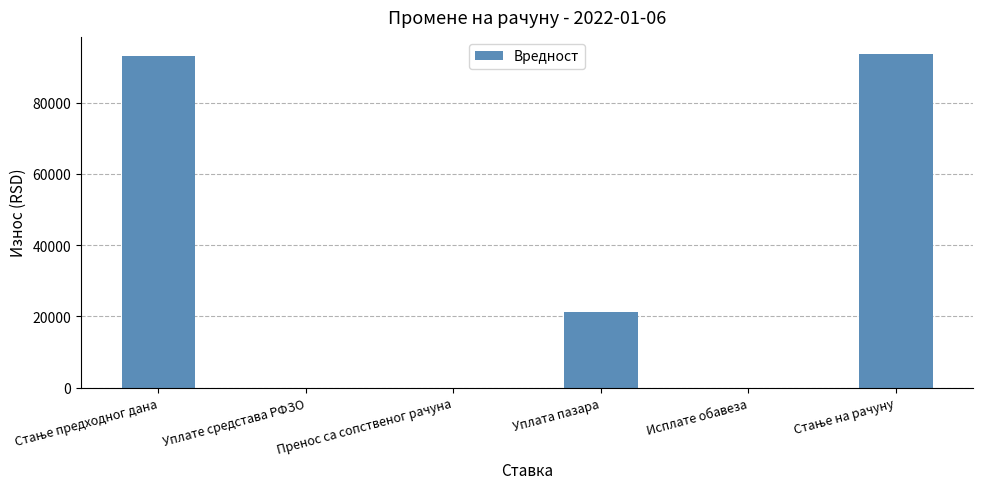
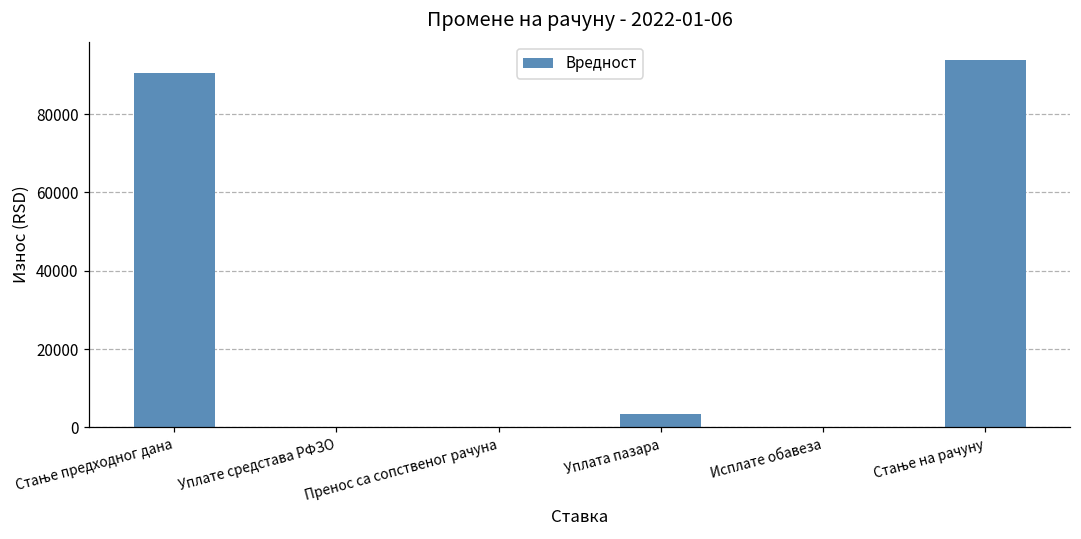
  {
-   "Стање предходног дана": 93000,
+   "Стање предходног дана": 90000,
    "Уплате средстава РФЗО": 0,
    "Пренос са сопственог рачуна": 0,
-   "Уплата пазара": 21000,
+   "Уплата пазара": 3000,
    "Исплате обавеза": 0,
    "Стање на рачуну": 94000
  }
